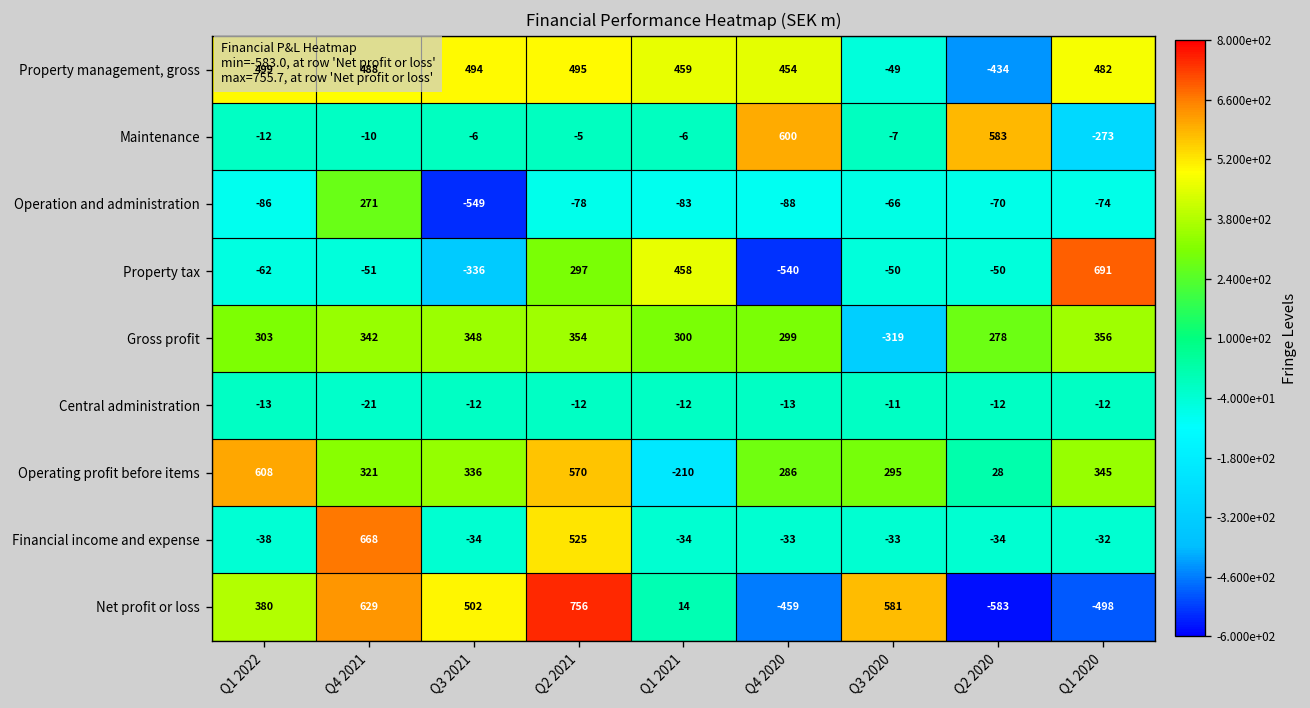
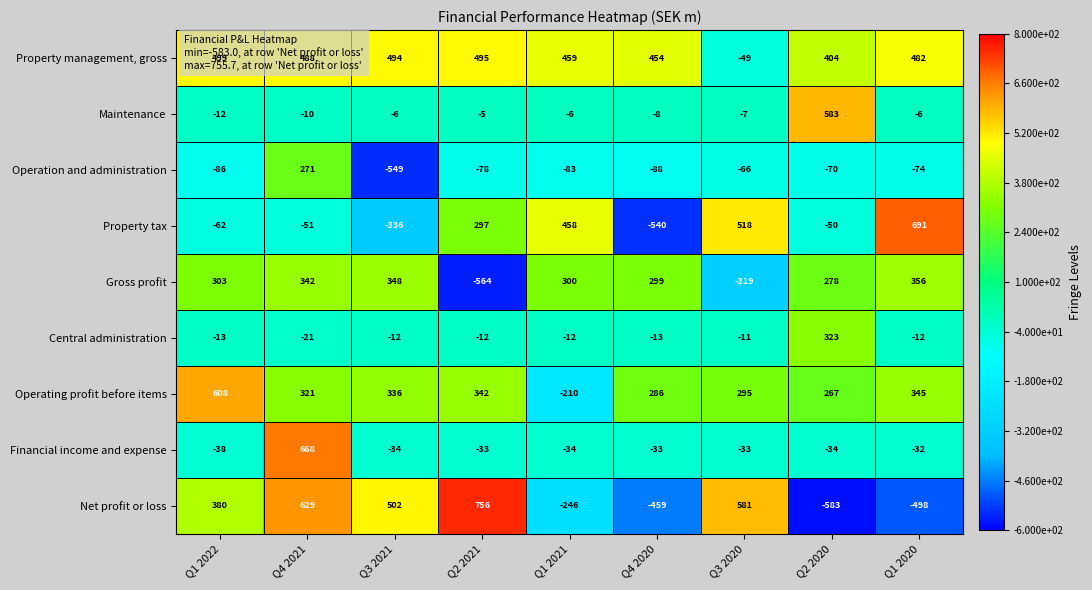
  {
    "Property management, gross": {
      "Q3 2021": 494,
      "Q2 2021": 495,
      "Q1 2021": 459,
      "Q4 2020": 454,
      "Q3 2020": -49,
-     "Q2 2020": -434,
+     "Q2 2020": 404,
      "Q1 2020": 482
    },
    "Maintenance": {
      "Q1 2022": -12,
      "Q4 2021": -10,
      "Q3 2021": -6,
      "Q2 2021": -5,
      "Q1 2021": -6,
-     "Q4 2020": 600,
+     "Q4 2020": -8,
      "Q3 2020": -7,
      "Q2 2020": 583,
-     "Q1 2020": -273
+     "Q1 2020": -6
    },
    "Operation and administration": {
      "Q1 2022": -86,
      "Q4 2021": 271,
      "Q3 2021": -549,
      "Q2 2021": -78,
      "Q1 2021": -83,
      "Q4 2020": -88,
      "Q3 2020": -66,
      "Q2 2020": -70,
      "Q1 2020": -74
    },
    "Property tax": {
      "Q1 2022": -62,
      "Q4 2021": -51,
      "Q3 2021": -336,
      "Q2 2021": 297,
      "Q1 2021": 458,
      "Q4 2020": -540,
-     "Q3 2020": -50,
+     "Q3 2020": 518,
      "Q2 2020": -50,
      "Q1 2020": 691
    },
    "Gross profit": {
      "Q1 2022": 303,
      "Q4 2021": 342,
      "Q3 2021": 348,
-     "Q2 2021": 354,
+     "Q2 2021": -564,
      "Q1 2021": 300,
      "Q4 2020": 299,
      "Q3 2020": -319,
      "Q2 2020": 278,
      "Q1 2020": 356
    },
    "Central administration": {
      "Q1 2022": -13,
      "Q4 2021": -21,
      "Q3 2021": -12,
      "Q2 2021": -12,
      "Q1 2021": -12,
      "Q4 2020": -13,
      "Q3 2020": -11,
-     "Q2 2020": -12,
+     "Q2 2020": 323,
      "Q1 2020": -12
    },
    "Operating profit before items": {
      "Q1 2022": 608,
      "Q4 2021": 321,
      "Q3 2021": 336,
-     "Q2 2021": 570,
+     "Q2 2021": 342,
      "Q1 2021": -210,
      "Q4 2020": 286,
      "Q3 2020": 295,
-     "Q2 2020": 28,
+     "Q2 2020": 267,
      "Q1 2020": 345
    },
    "Financial income and expense": {
      "Q1 2022": -38,
      "Q4 2021": 668,
      "Q3 2021": -34,
-     "Q2 2021": 525,
+     "Q2 2021": -33,
      "Q1 2021": -34,
      "Q4 2020": -33,
      "Q3 2020": -33,
      "Q2 2020": -34,
      "Q1 2020": -32
    },
    "Net profit or loss": {
      "Q1 2022": 380,
      "Q4 2021": 629,
      "Q3 2021": 502,
      "Q2 2021": 756,
-     "Q1 2021": 14,
+     "Q1 2021": -246,
      "Q4 2020": -459,
      "Q3 2020": 581,
      "Q2 2020": -583,
      "Q1 2020": -498
    }
  }
